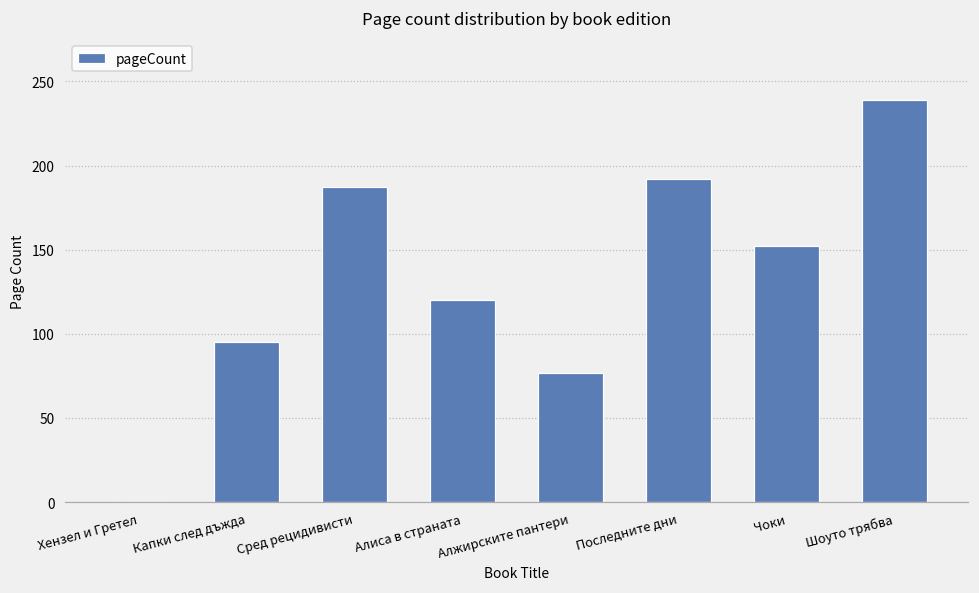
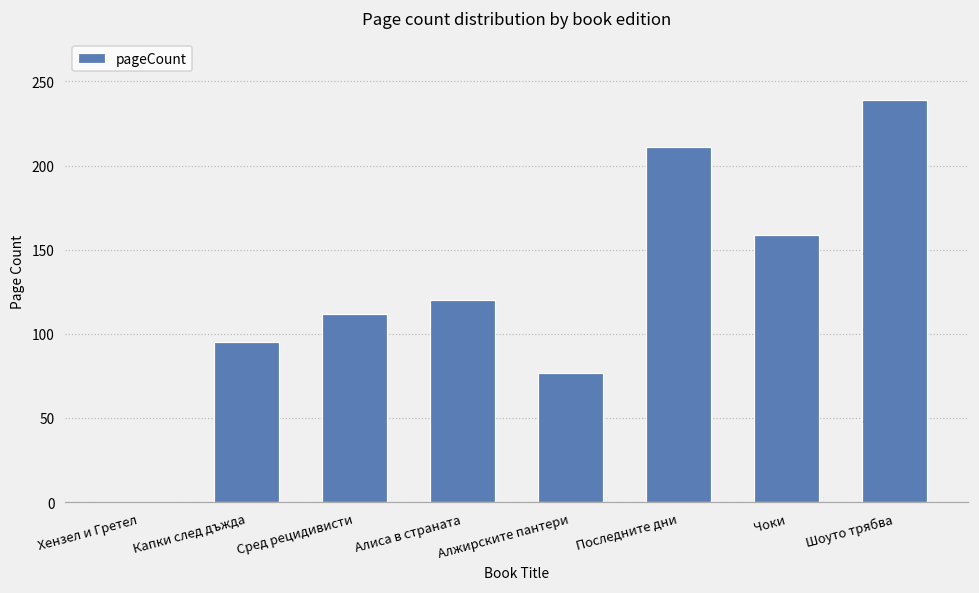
  {
    "Хензел и Гретел": 0,
    "Капки след дъжда": 95,
-   "Сред рецидивисти": 187,
+   "Сред рецидивисти": 112,
    "Алиса в страната": 120,
    "Алжирските пантери": 77,
-   "Последните дни": 192,
-   "Чоки": 152,
+   "Последните дни": 211,
+   "Чоки": 159,
    "Шоуто трябва": 239
  }
